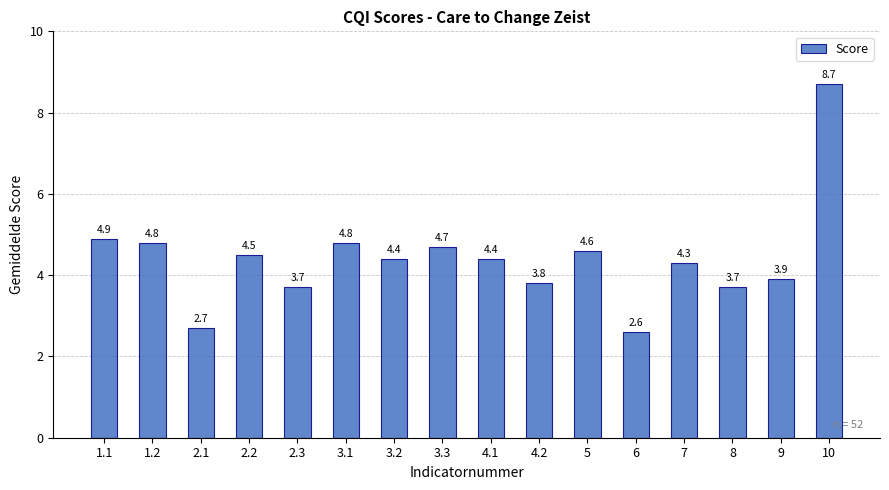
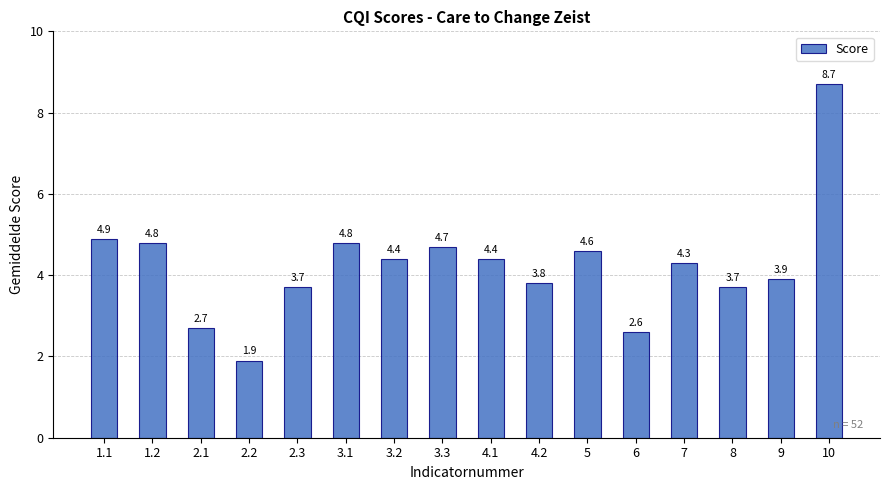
  {
    "1.1": 4.9,
    "1.2": 4.8,
    "2.1": 2.7,
-   "2.2": 4.5,
+   "2.2": 1.9,
    "2.3": 3.7,
    "3.1": 4.8,
    "3.2": 4.4,
    "3.3": 4.7,
    "4.1": 4.4,
    "4.2": 3.8,
    "5": 4.6,
    "6": 2.6,
    "7": 4.3,
    "8": 3.7,
    "9": 3.9,
    "10": 8.7
  }
